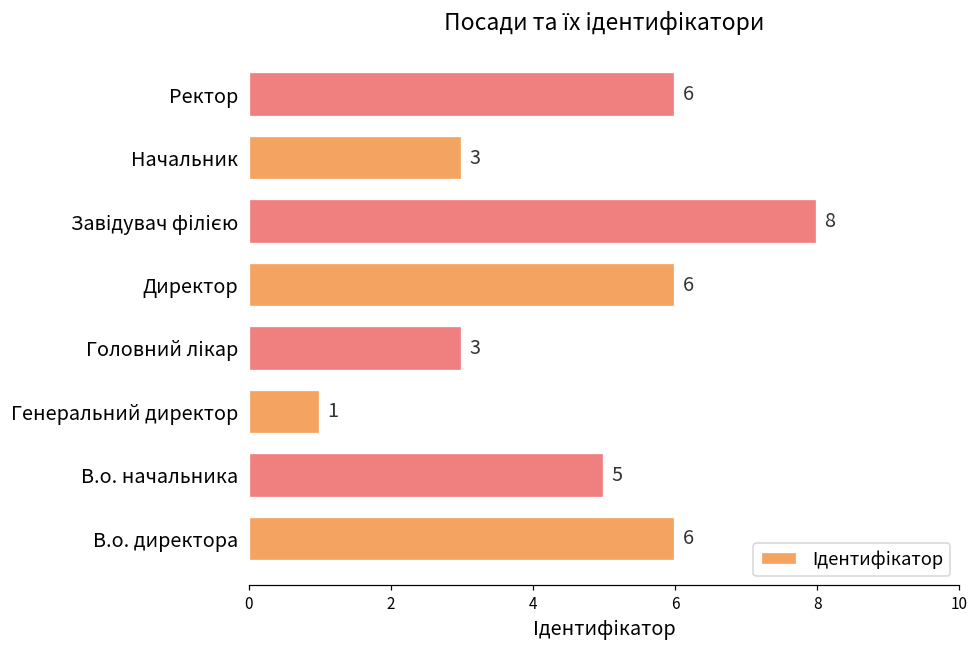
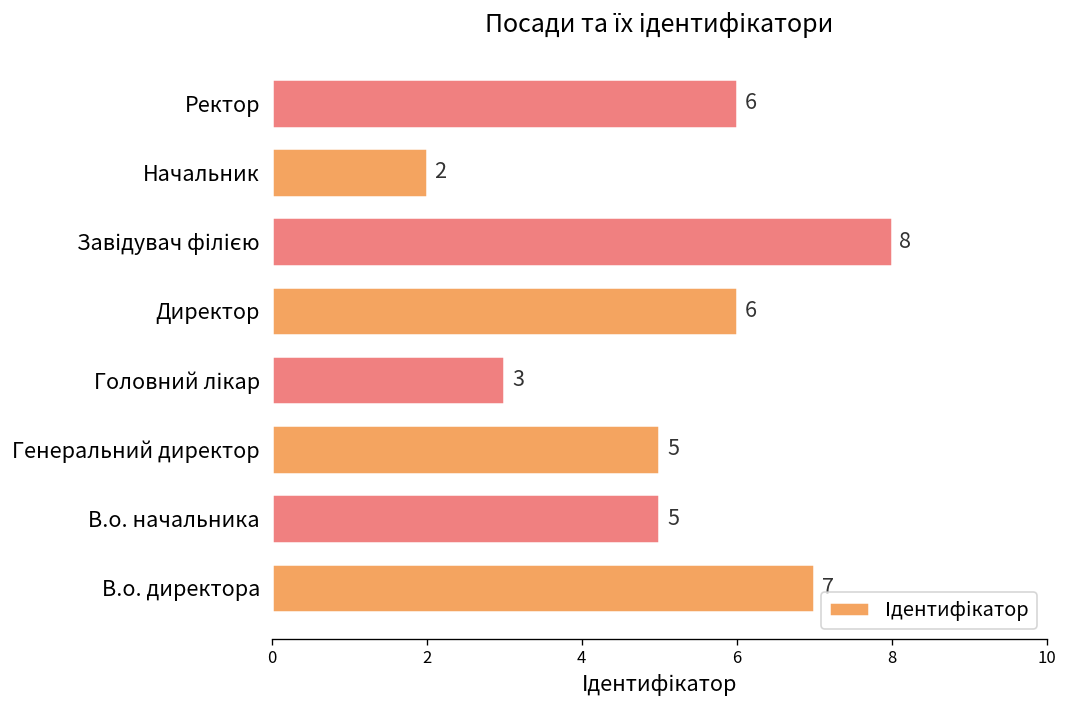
  {
    "Ректор": 6,
-   "Начальник": 3,
+   "Начальник": 2,
    "Завідувач філією": 8,
    "Директор": 6,
    "Головний лікар": 3,
-   "Генеральний директор": 1,
+   "Генеральний директор": 5,
    "В.о. начальника": 5,
-   "В.о. директора": 6
+   "В.о. директора": 7
  }
